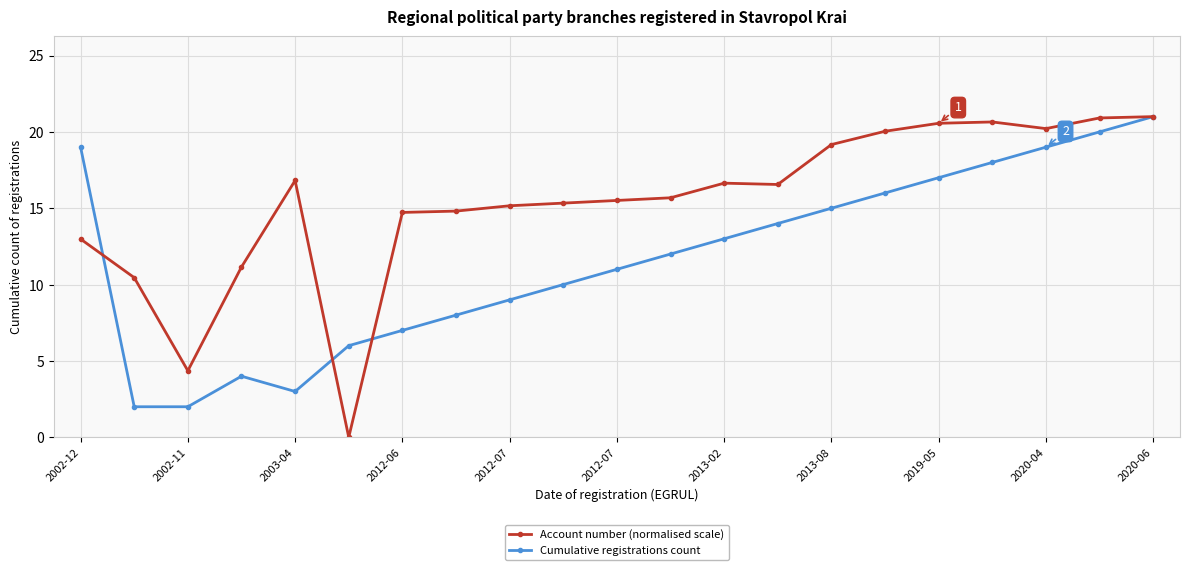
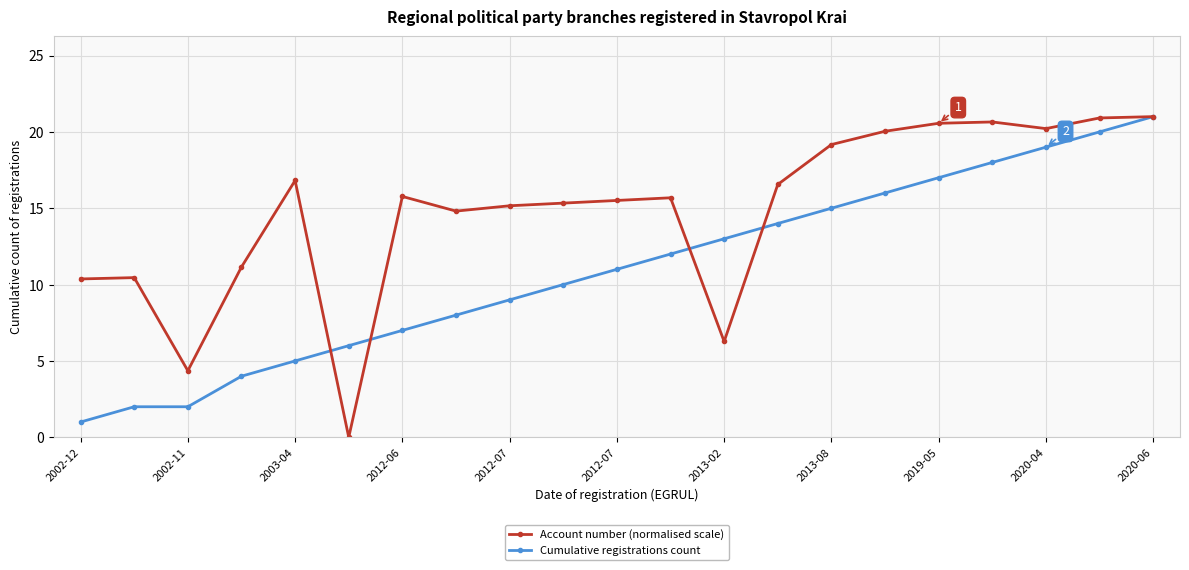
  {
    "Cumulative registrations count": {
-     "2002-12": 19,
+     "2002-12": 1,
      "2002-11": 2,
-     "2003-04": 3,
+     "2003-04": 5,
      "2012-06": 7,
      "2013-02": 13,
      "2013-08": 15,
      "2019-05": 17,
      "2020-04": 19
    },
    "Account number (normalised scale)": {
-     "2002-12": 13.0,
+     "2002-12": 10.4,
      "2002-11": 4.4,
      "2003-04": 16.8,
-     "2012-06": 14.7,
-     "2013-02": 16.6,
+     "2012-06": 15.8,
+     "2013-02": 6.3,
      "2013-08": 19.2
    }
  }
